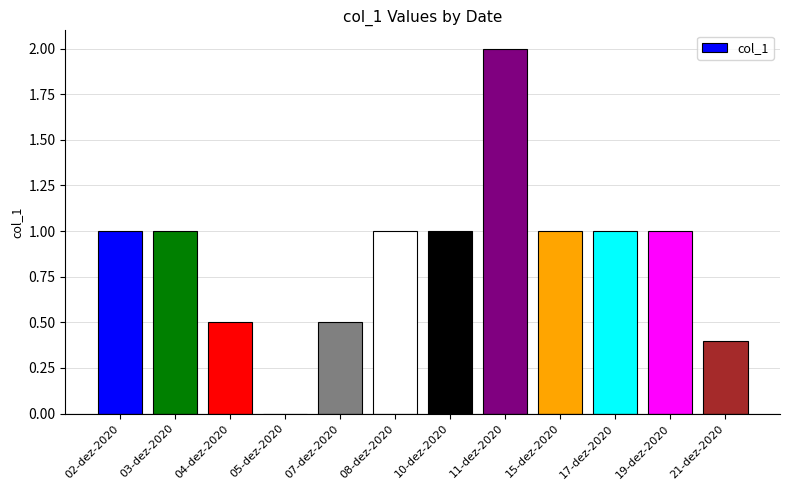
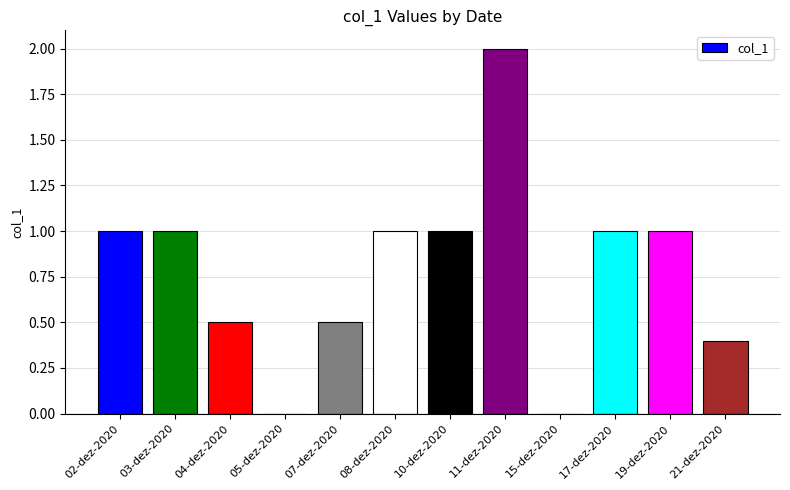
  {
    "02-dez-2020": 1,
    "03-dez-2020": 1,
    "04-dez-2020": 0.50,
    "05-dez-2020": 0,
    "07-dez-2020": 0.50,
    "08-dez-2020": 1,
    "10-dez-2020": 1,
    "11-dez-2020": 2,
-   "15-dez-2020": 1,
+   "15-dez-2020": 0,
    "17-dez-2020": 1,
    "19-dez-2020": 1,
    "21-dez-2020": 0.40
  }
